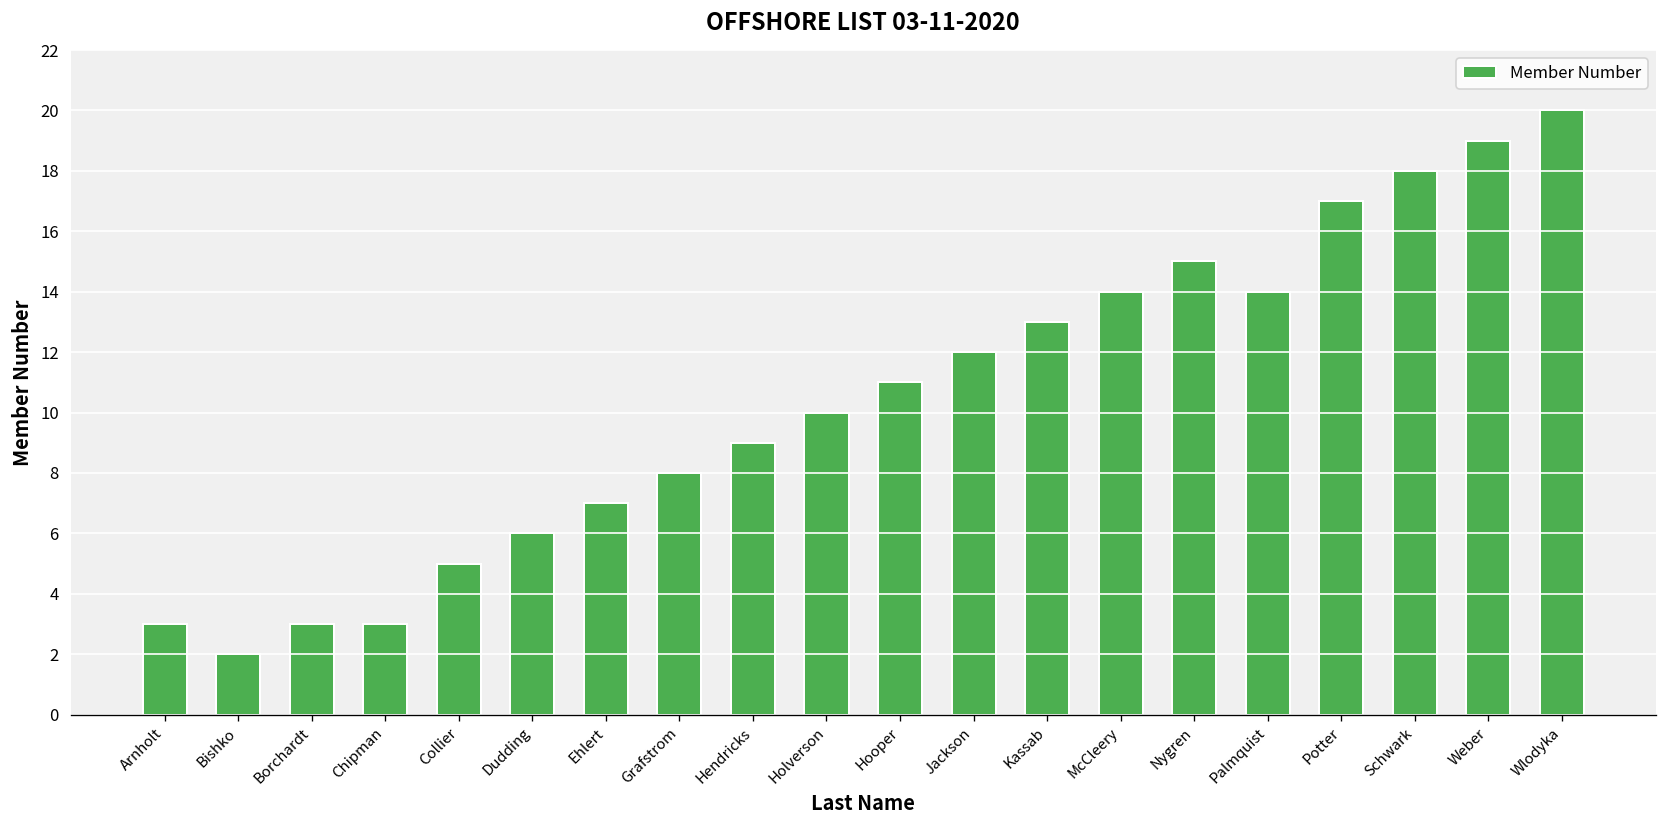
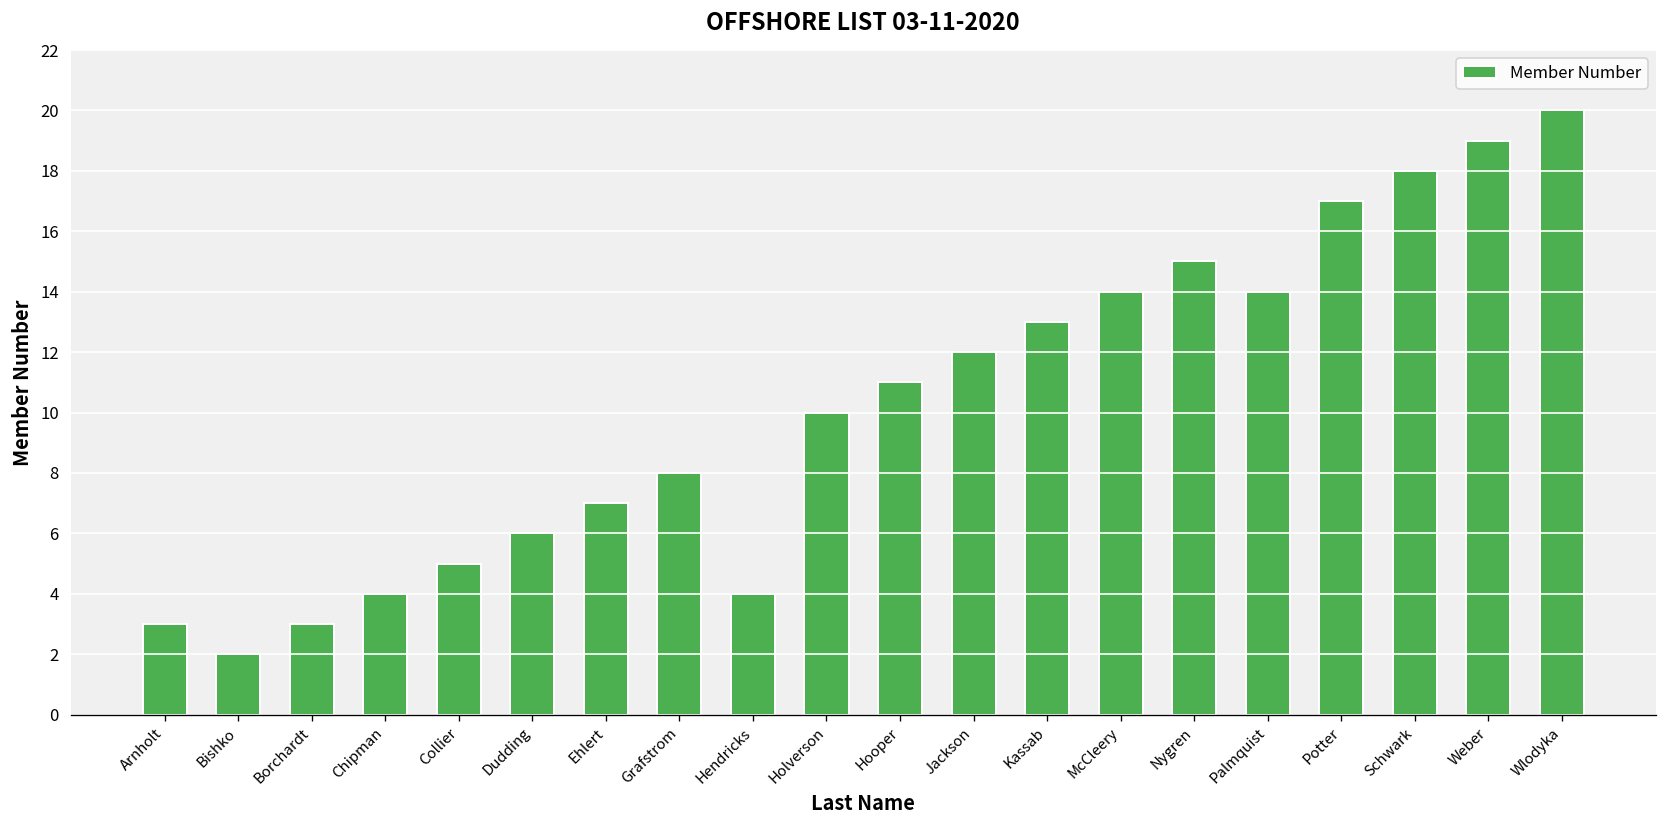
  {
    "Arnholt": 3,
    "Bishko": 2,
    "Borchardt": 3,
-   "Chipman": 3,
+   "Chipman": 4,
    "Collier": 5,
    "Dudding": 6,
    "Ehlert": 7,
    "Grafstrom": 8,
-   "Hendricks": 9,
+   "Hendricks": 4,
    "Holverson": 10,
    "Hooper": 11,
    "Jackson": 12,
    "Kassab": 13,
    "McCleery": 14,
    "Nygren": 15,
    "Palmquist": 14,
    "Potter": 17,
    "Schwark": 18,
    "Weber": 19,
    "Wlodyka": 20
  }
